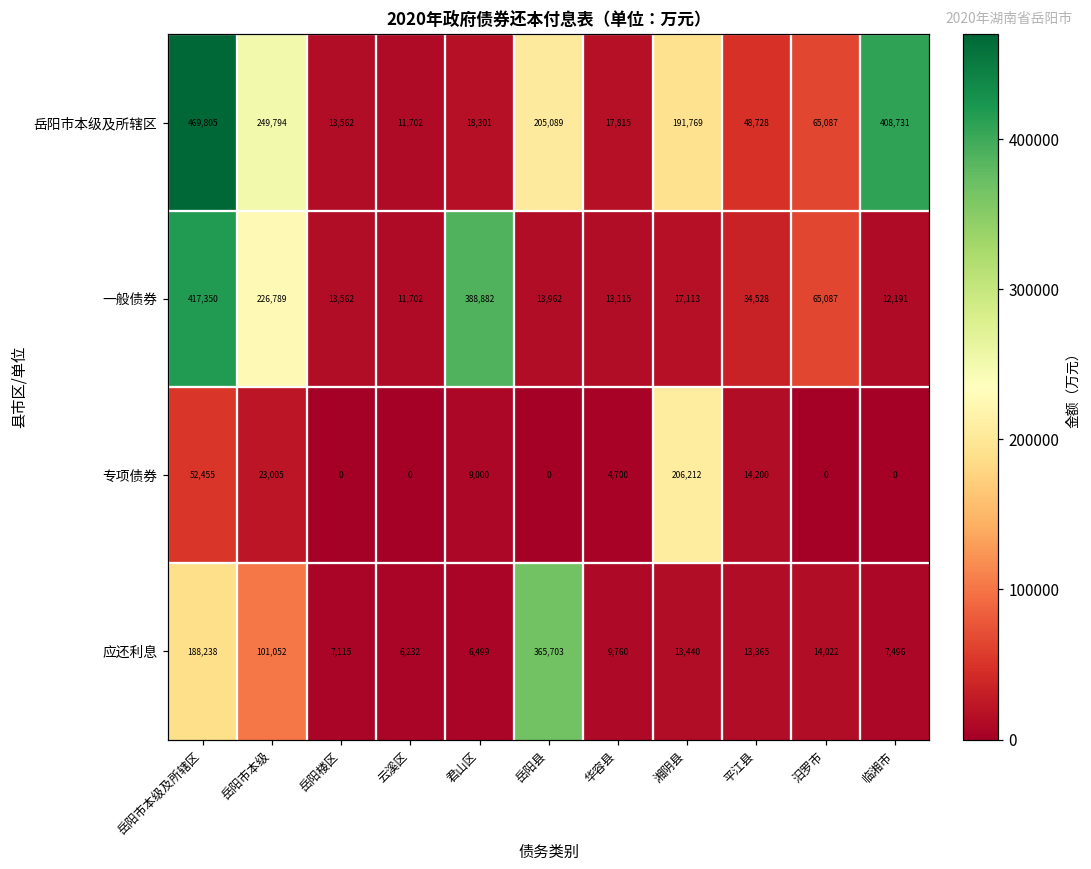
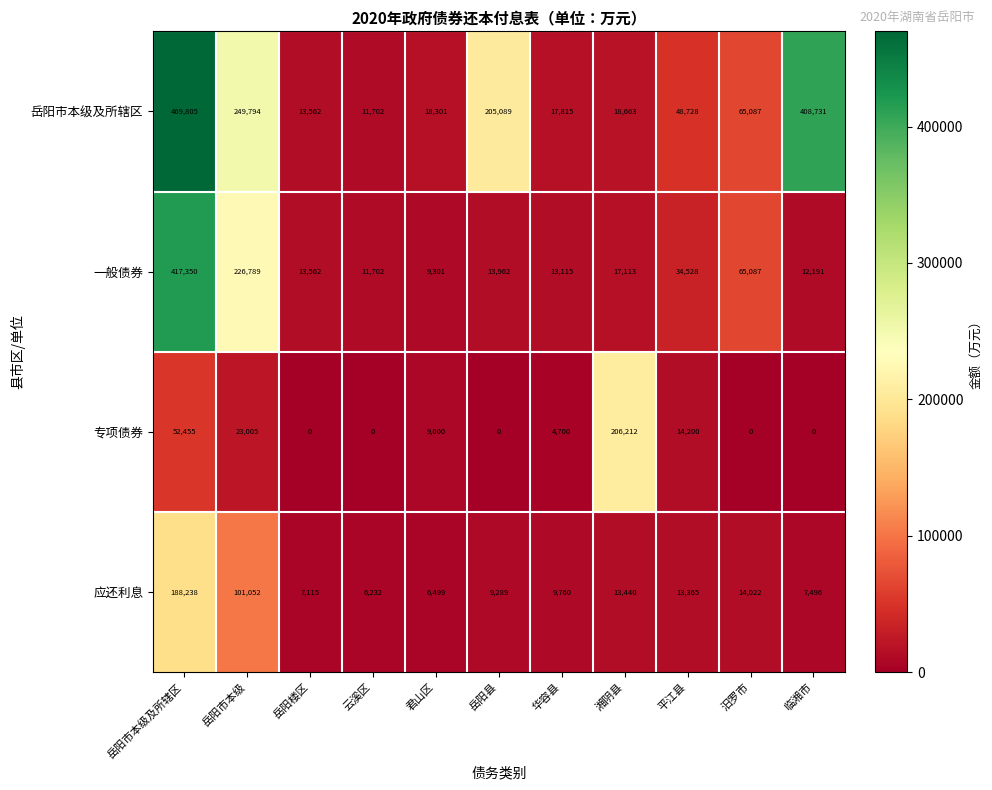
  {
    "岳阳市本级及所辖区": {
      "岳阳市本级及所辖区": "469,805",
      "岳阳市本级": "249,794",
      "岳阳楼区": "13,562",
      "云溪区": "11,702",
      "君山区": "18,301",
      "岳阳县": "205,089",
      "华容县": "17,815",
-     "湘阴县": "191,769",
+     "湘阴县": "18,663",
      "平江县": "48,728",
      "汨罗市": "65,087",
      "临湘市": "408,731"
    },
    "一般债券": {
      "岳阳市本级及所辖区": "417,350",
      "岳阳市本级": "226,789",
      "岳阳楼区": "13,562",
      "云溪区": "11,702",
-     "君山区": "388,882",
+     "君山区": "9,301",
      "岳阳县": "13,962",
      "华容县": "13,115",
      "湘阴县": "17,113",
      "平江县": "34,528",
      "汨罗市": "65,087",
      "临湘市": "12,191"
    },
    "专项债券": {
      "岳阳市本级及所辖区": "52,455",
      "岳阳市本级": "23,005",
      "岳阳楼区": "0",
      "云溪区": "0",
      "君山区": "9,000",
      "岳阳县": "0",
      "华容县": "4,700",
      "湘阴县": "206,212",
      "平江县": "14,200",
      "汨罗市": "0",
      "临湘市": "0"
    },
    "应还利息": {
      "岳阳市本级及所辖区": "188,238",
      "岳阳市本级": "101,052",
      "岳阳楼区": "7,115",
      "云溪区": "6,232",
      "君山区": "6,499",
-     "岳阳县": "365,703",
+     "岳阳县": "9,289",
      "华容县": "9,760",
      "湘阴县": "13,440",
      "平江县": "13,365",
      "汨罗市": "14,022",
      "临湘市": "7,496"
    }
  }
